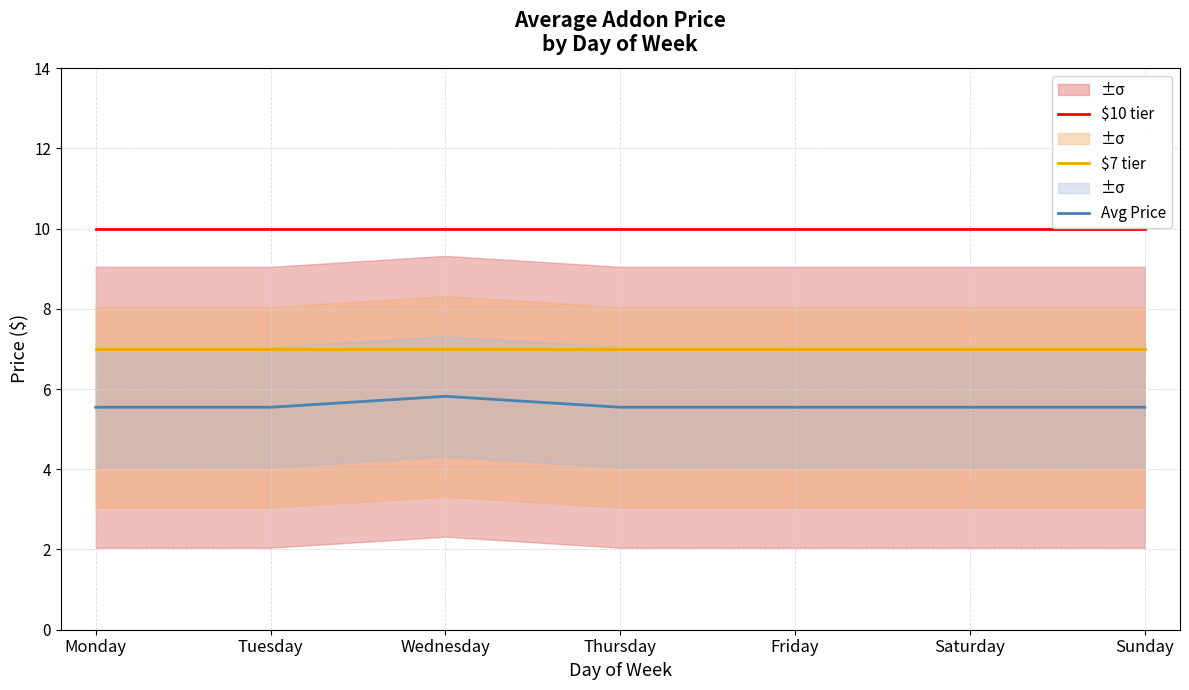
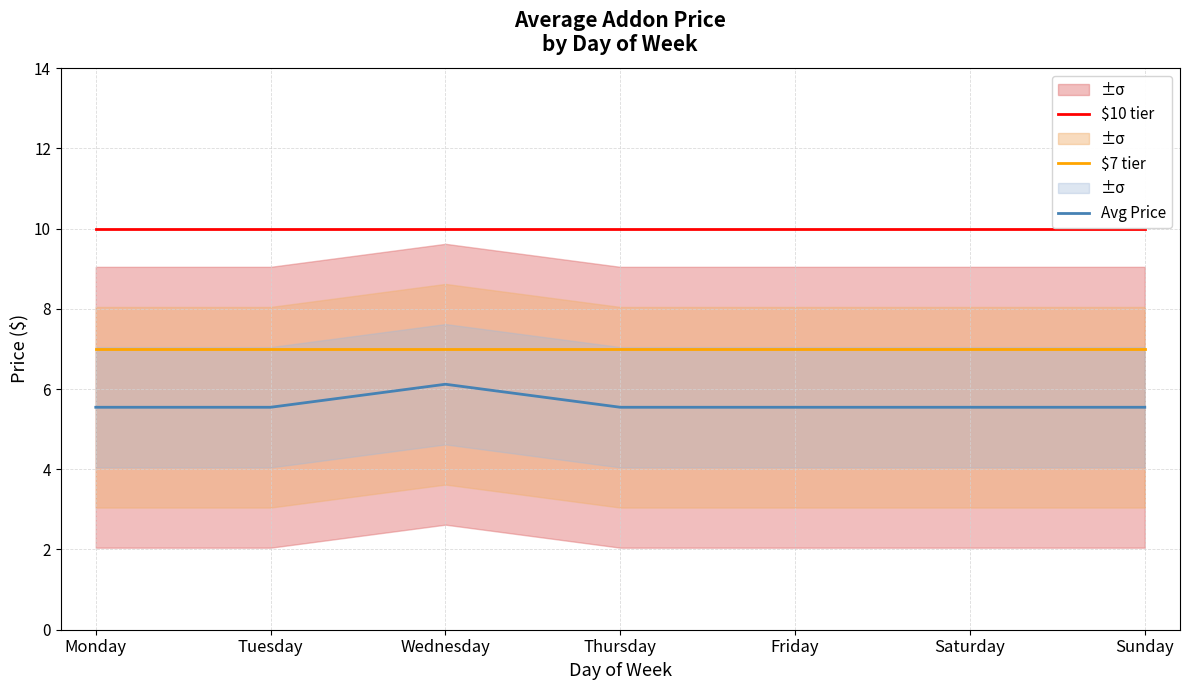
  {
    "$10 tier": {
      "Monday": 10.0,
      "Tuesday": 10.0,
      "Wednesday": 10.0,
      "Thursday": 10.0,
      "Friday": 10.0,
      "Saturday": 10.0,
      "Sunday": 10.0
    },
    "$7 tier": {
      "Wednesday": 7.0
    },
    "Avg Price": {
      "Monday": 5.5,
      "Tuesday": 5.5,
-     "Wednesday": 5.8,
+     "Wednesday": 6.1,
      "Thursday": 5.5,
      "Friday": 5.5,
      "Saturday": 5.5,
      "Sunday": 5.5
    }
  }
